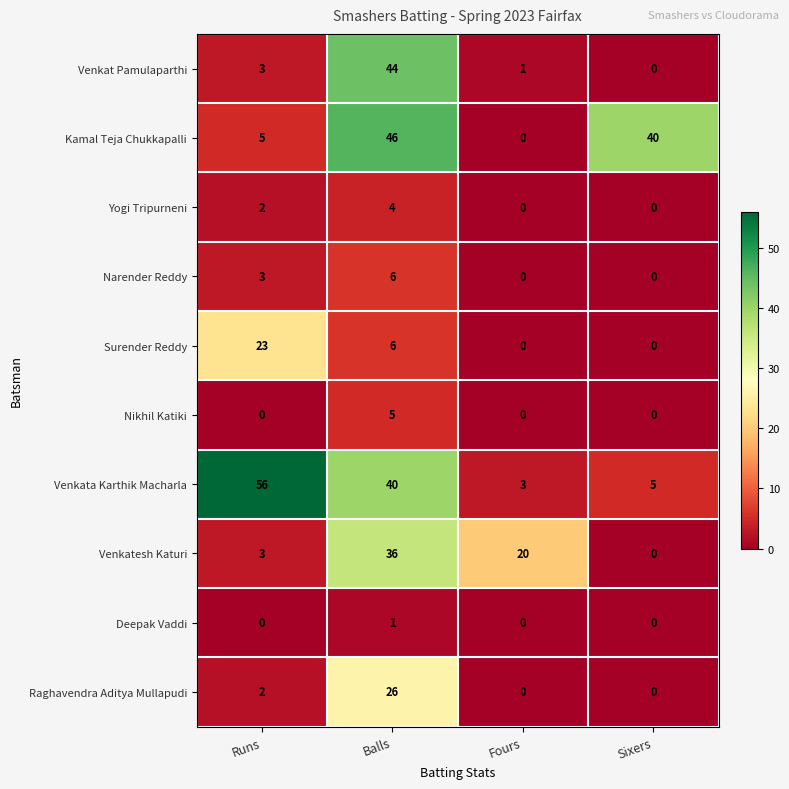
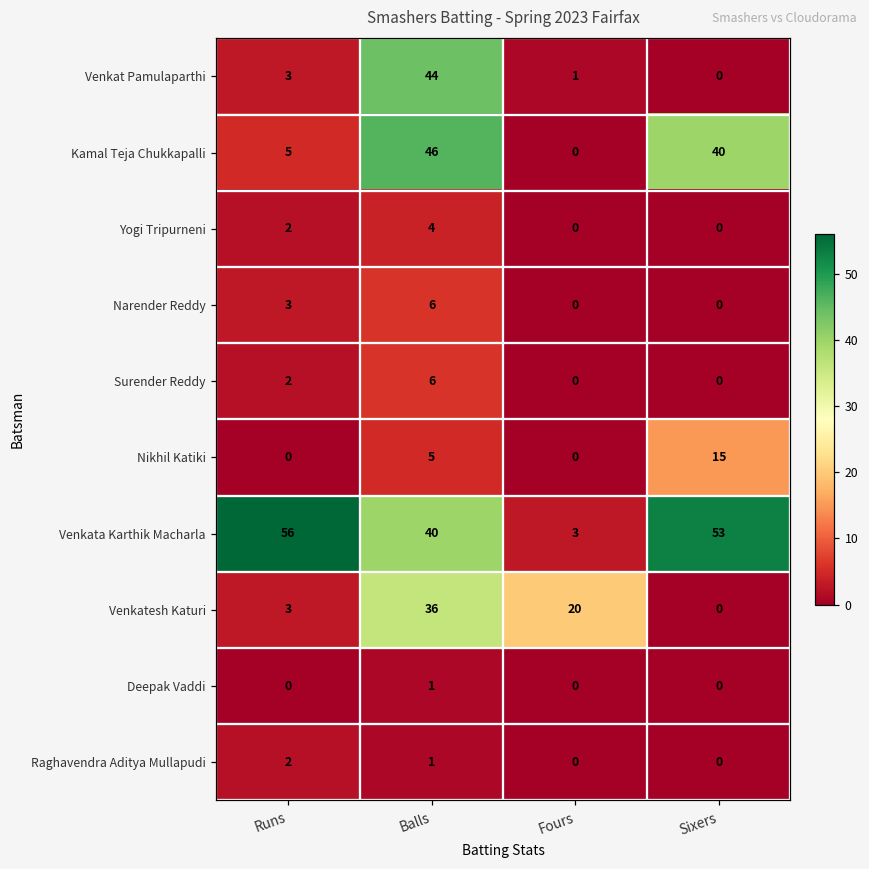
  {
    "Venkat Pamulaparthi": {
      "Runs": 3,
      "Balls": 44,
      "Fours": 1,
      "Sixers": 0
    },
    "Kamal Teja Chukkapalli": {
      "Runs": 5,
      "Balls": 46,
      "Fours": 0,
      "Sixers": 40
    },
    "Yogi Tripurneni": {
      "Runs": 2,
      "Balls": 4,
      "Fours": 0,
      "Sixers": 0
    },
    "Narender Reddy": {
      "Runs": 3,
      "Balls": 6,
      "Fours": 0,
      "Sixers": 0
    },
    "Surender Reddy": {
-     "Runs": 23,
+     "Runs": 2,
      "Balls": 6,
      "Fours": 0,
      "Sixers": 0
    },
    "Nikhil Katiki": {
      "Runs": 0,
      "Balls": 5,
      "Fours": 0,
-     "Sixers": 0
+     "Sixers": 15
    },
    "Venkata Karthik Macharla": {
      "Runs": 56,
      "Balls": 40,
      "Fours": 3,
-     "Sixers": 5
+     "Sixers": 53
    },
    "Venkatesh Katuri": {
      "Runs": 3,
      "Balls": 36,
      "Fours": 20,
      "Sixers": 0
    },
    "Deepak Vaddi": {
      "Runs": 0,
      "Balls": 1,
      "Fours": 0,
      "Sixers": 0
    },
    "Raghavendra Aditya Mullapudi": {
      "Runs": 2,
-     "Balls": 26,
+     "Balls": 1,
      "Fours": 0,
      "Sixers": 0
    }
  }
